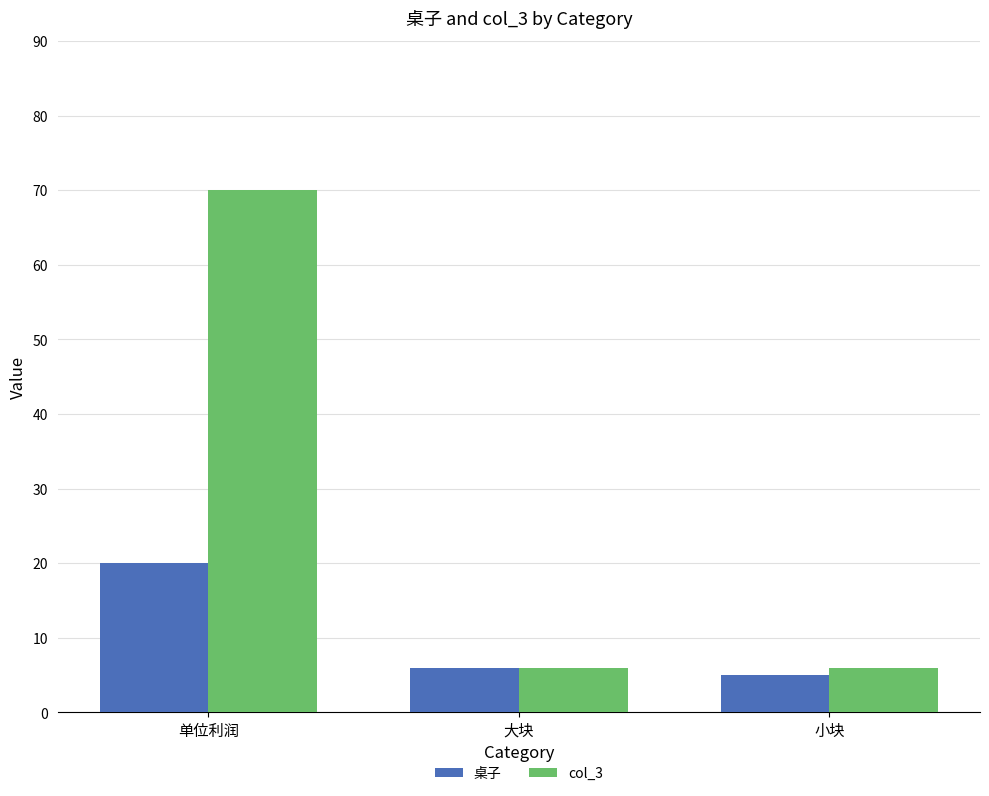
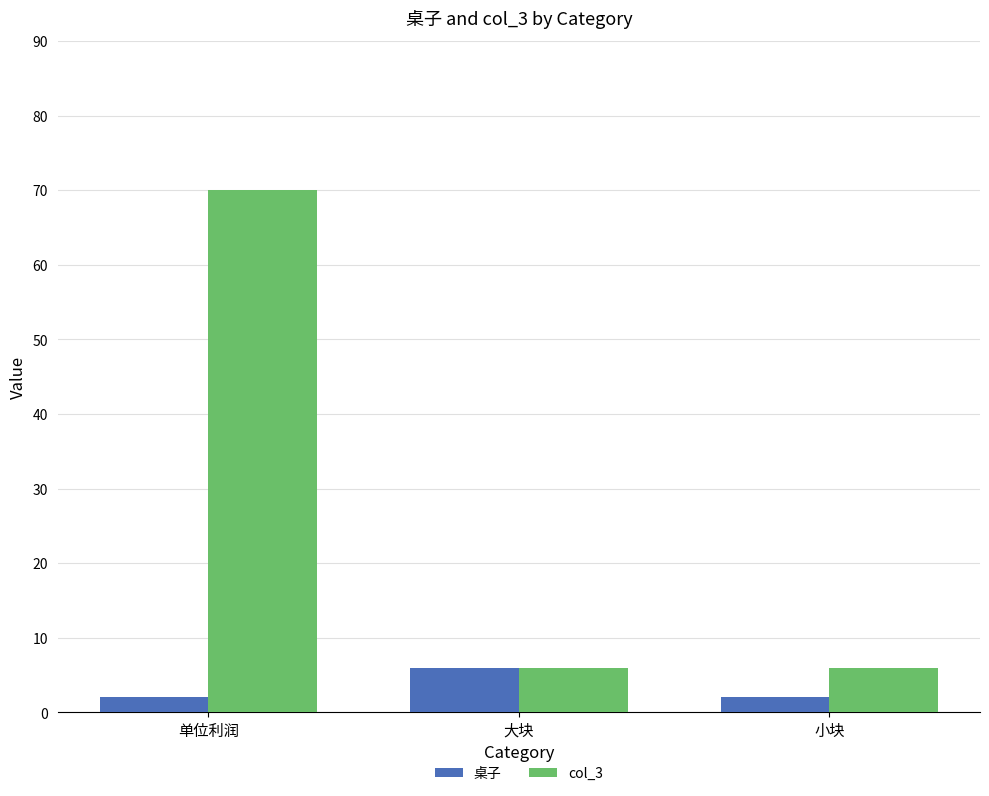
  {
    "桌子": {
-     "单位利润": 20,
+     "单位利润": 2,
      "大块": 6,
-     "小块": 5
+     "小块": 2
    },
    "col_3": {
      "单位利润": 70,
      "大块": 6,
      "小块": 6
    }
  }
